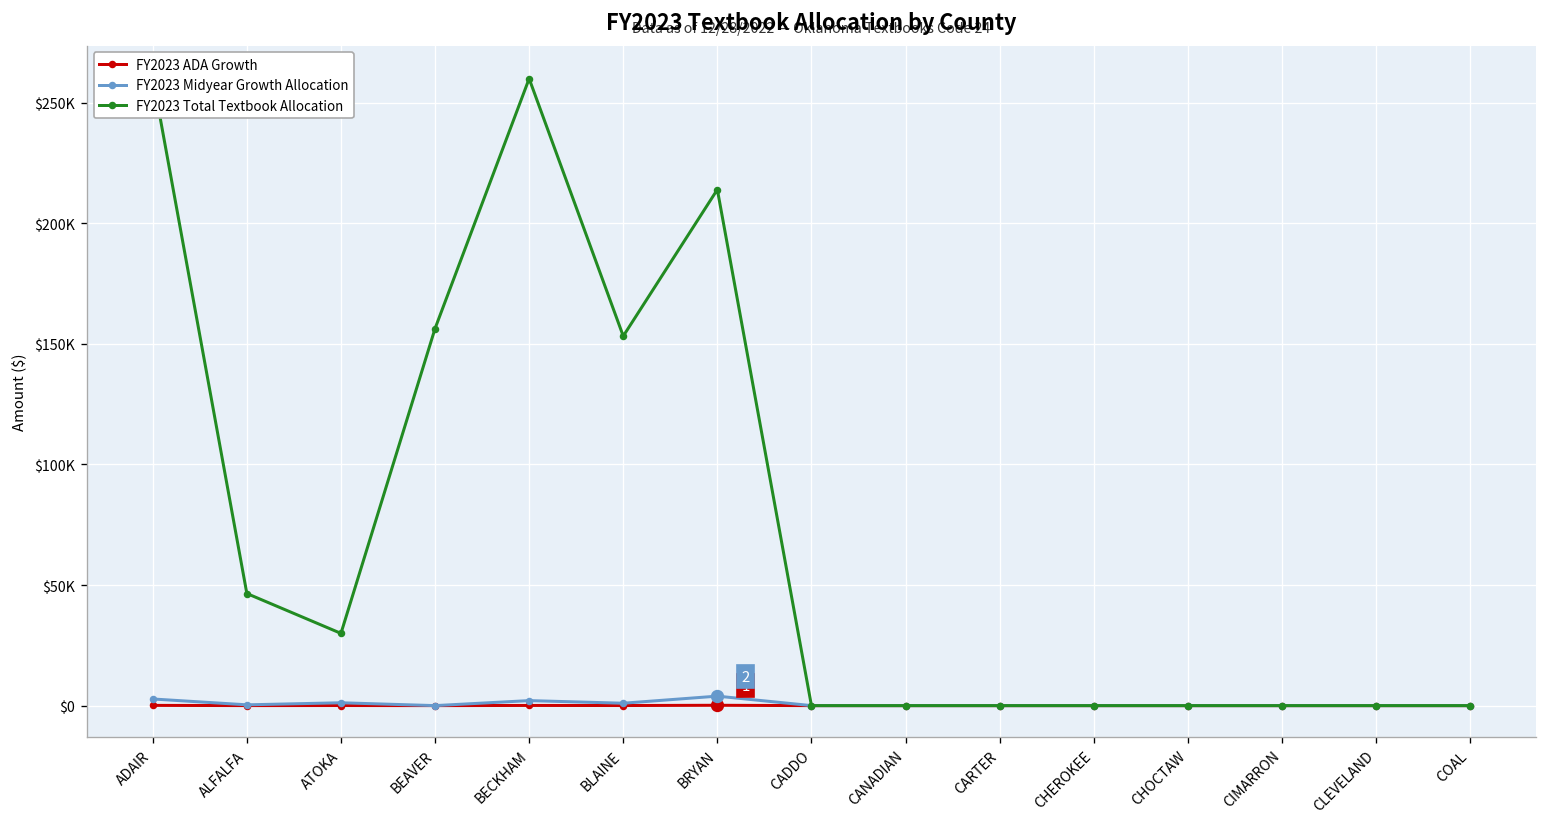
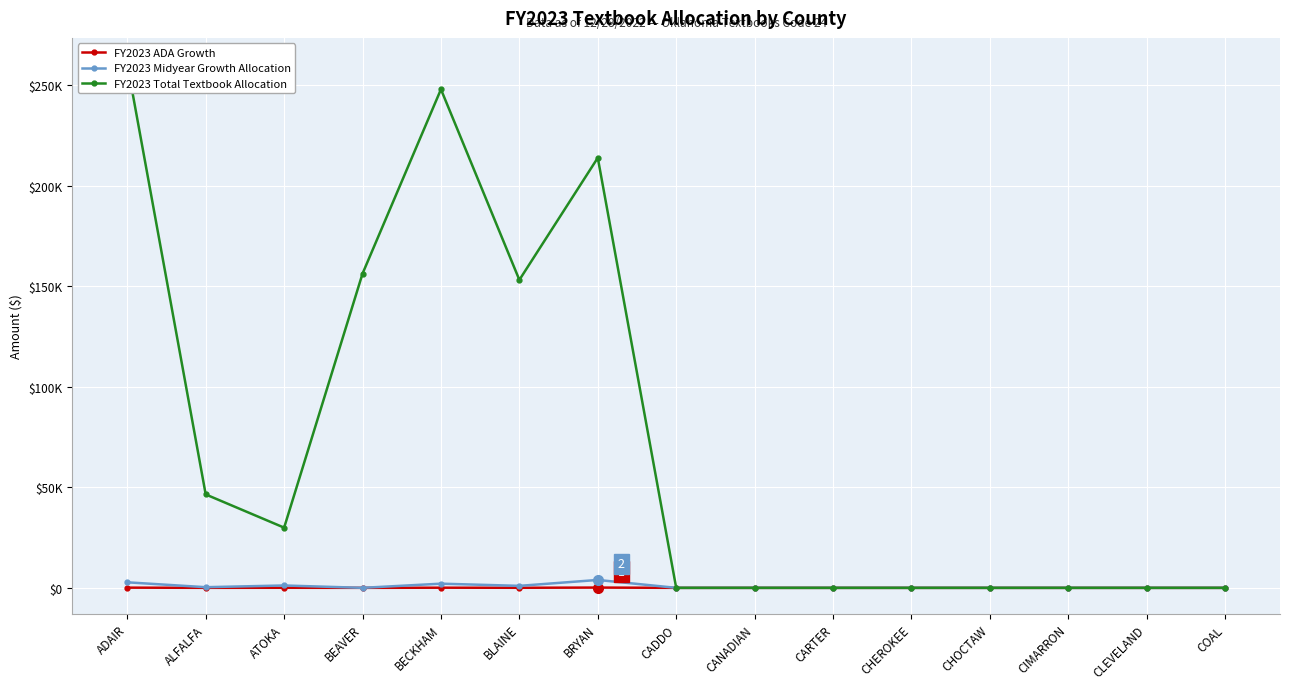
  {
    "FY2023 Total Textbook Allocation": {
      "ALFALFA": "$46000",
      "ATOKA": "$30000",
      "BEAVER": "$156000",
-     "BECKHAM": "$260000",
+     "BECKHAM": "$248000",
      "BLAINE": "$153000",
      "BRYAN": "$214000"
    }
  }
